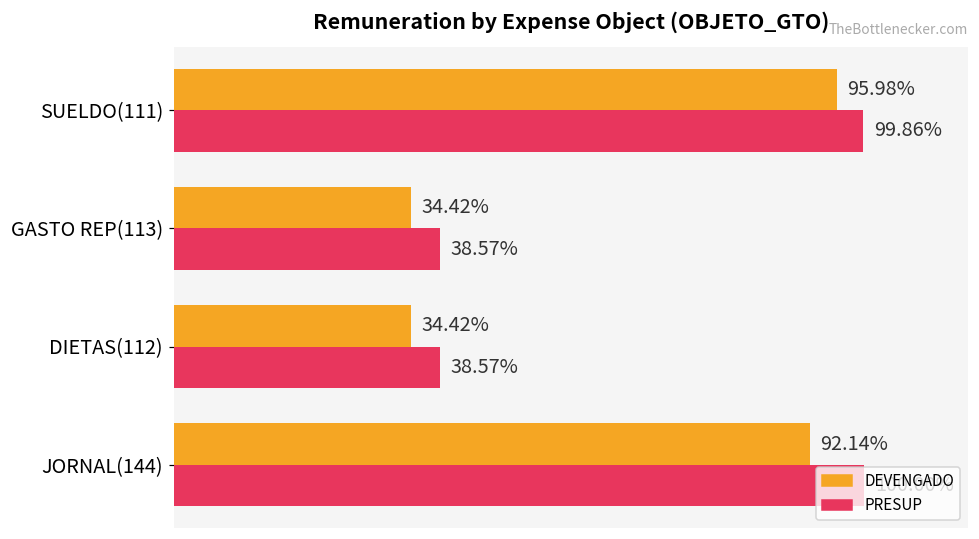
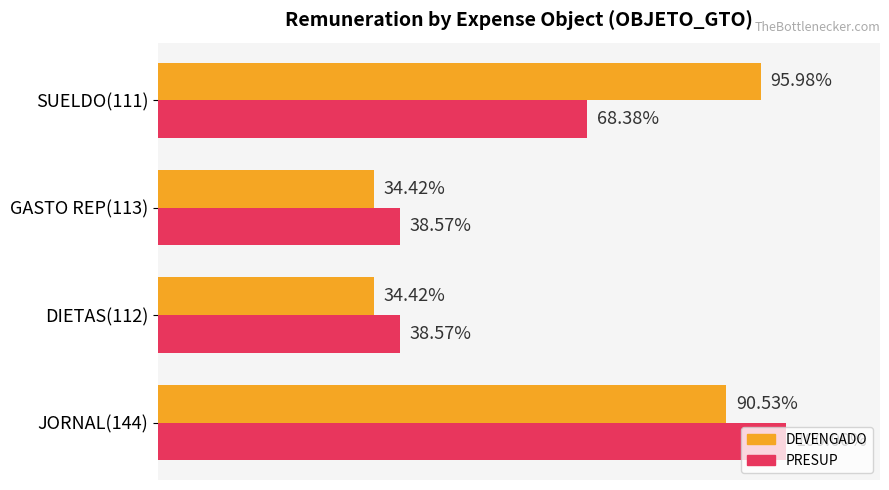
  {
    "DEVENGADO": {
      "SUELDO(111)": "95.98%",
      "GASTO REP(113)": "34.42%",
      "DIETAS(112)": "34.42%",
-     "JORNAL(144)": "92.14%"
+     "JORNAL(144)": "90.53%"
    },
    "PRESUP": {
-     "SUELDO(111)": "99.86%",
+     "SUELDO(111)": "68.38%",
      "GASTO REP(113)": "38.57%",
      "DIETAS(112)": "38.57%"
    }
  }
